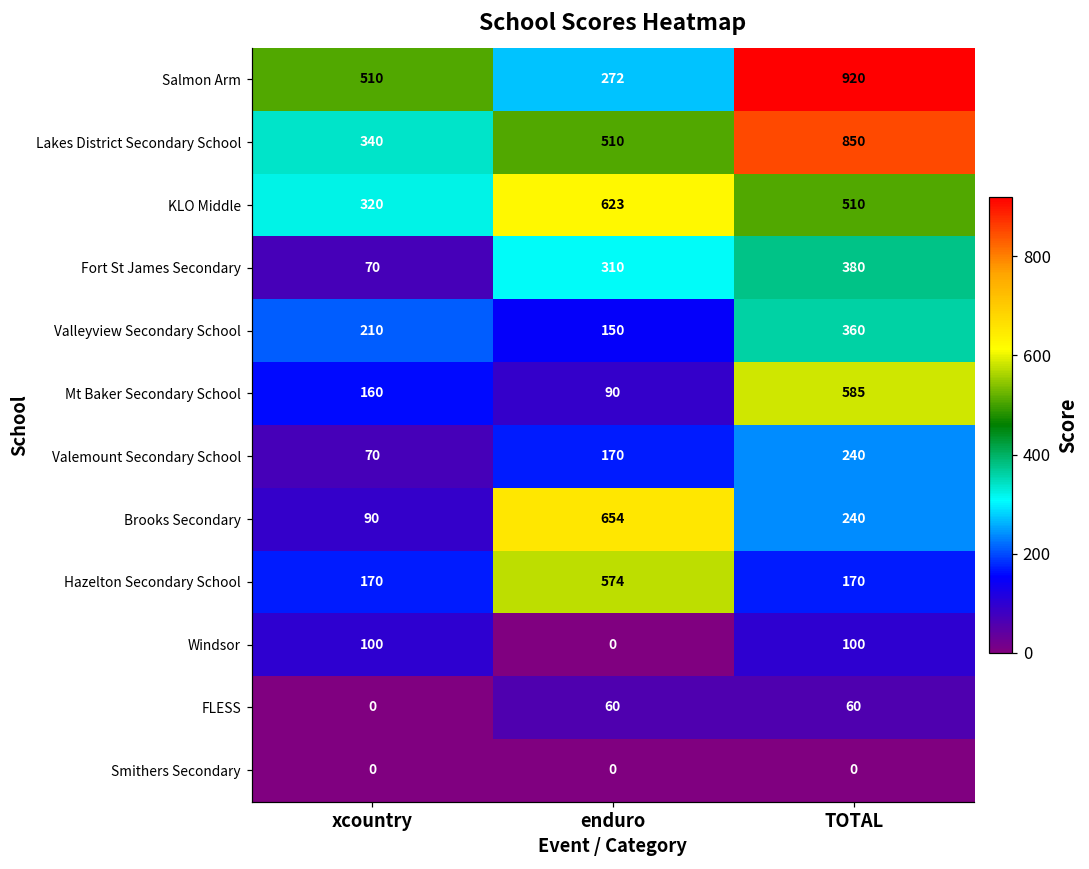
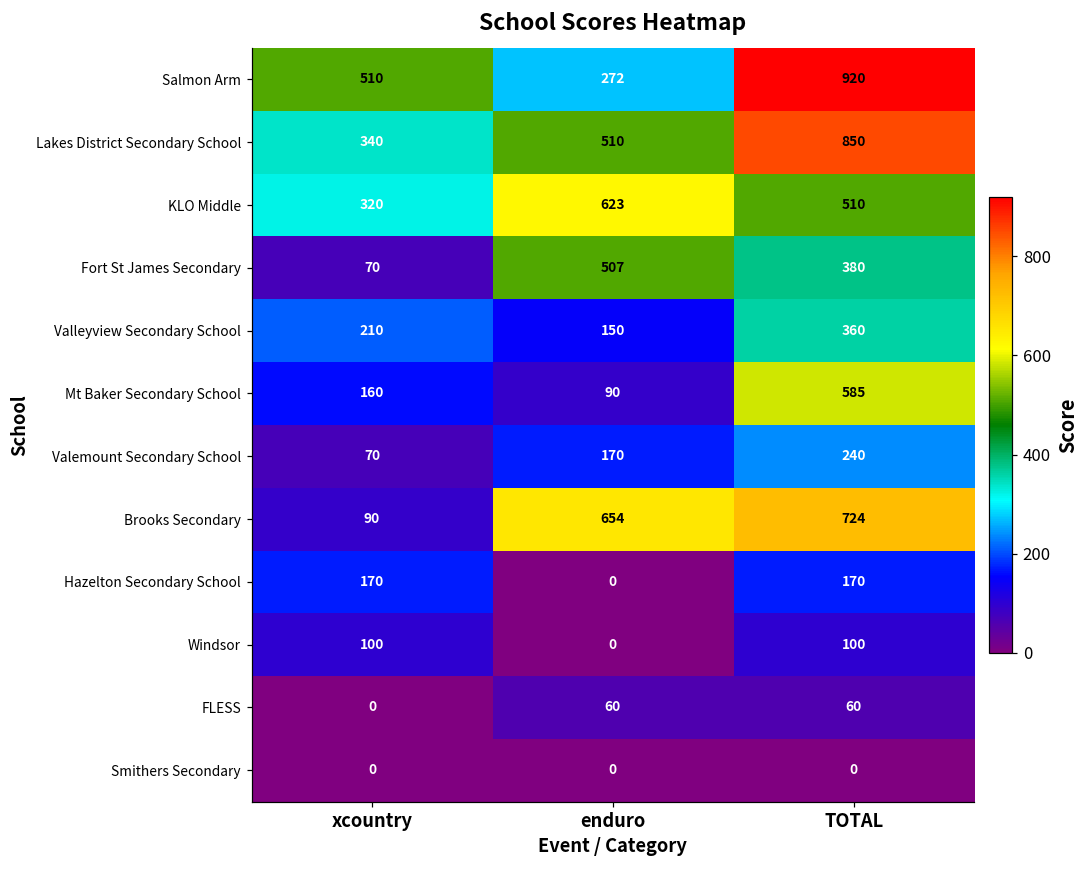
  {
    "Salmon Arm": {
      "xcountry": 510,
      "enduro": 272,
      "TOTAL": 920
    },
    "Lakes District Secondary School": {
      "xcountry": 340,
      "enduro": 510,
      "TOTAL": 850
    },
    "KLO Middle": {
      "xcountry": 320,
      "enduro": 623,
      "TOTAL": 510
    },
    "Fort St James Secondary": {
      "xcountry": 70,
-     "enduro": 310,
+     "enduro": 507,
      "TOTAL": 380
    },
    "Valleyview Secondary School": {
      "xcountry": 210,
      "enduro": 150,
      "TOTAL": 360
    },
    "Mt Baker Secondary School": {
      "xcountry": 160,
      "enduro": 90,
      "TOTAL": 585
    },
    "Valemount Secondary School": {
      "xcountry": 70,
      "enduro": 170,
      "TOTAL": 240
    },
    "Brooks Secondary": {
      "xcountry": 90,
      "enduro": 654,
-     "TOTAL": 240
+     "TOTAL": 724
    },
    "Hazelton Secondary School": {
      "xcountry": 170,
-     "enduro": 574,
+     "enduro": 0,
      "TOTAL": 170
    },
    "Windsor": {
      "xcountry": 100,
      "enduro": 0,
      "TOTAL": 100
    },
    "FLESS": {
      "xcountry": 0,
      "enduro": 60,
      "TOTAL": 60
    },
    "Smithers Secondary": {
      "xcountry": 0,
      "enduro": 0,
      "TOTAL": 0
    }
  }
